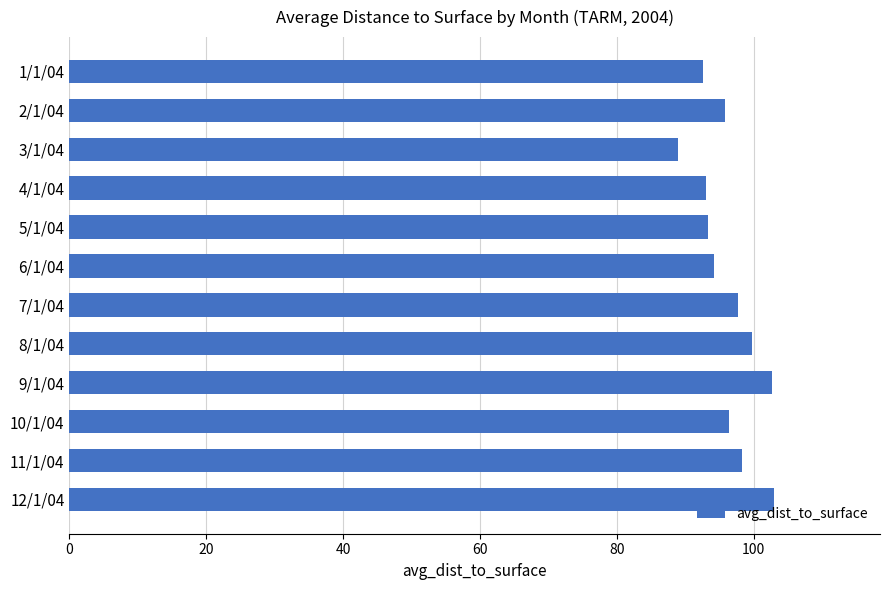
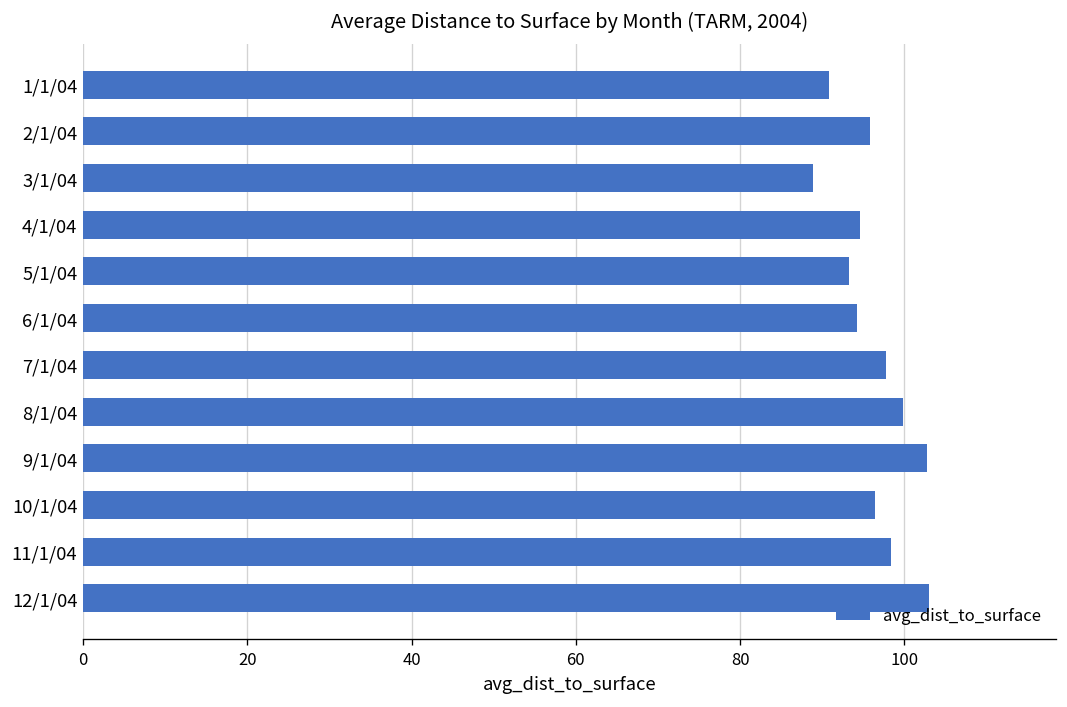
  {
-   "1/1/04": 93,
+   "1/1/04": 91,
    "2/1/04": 96,
    "3/1/04": 89,
-   "4/1/04": 93,
+   "4/1/04": 95,
    "5/1/04": 93,
    "6/1/04": 94,
    "7/1/04": 98,
    "8/1/04": 100,
    "9/1/04": 103,
    "10/1/04": 96,
    "11/1/04": 98,
    "12/1/04": 103
  }
